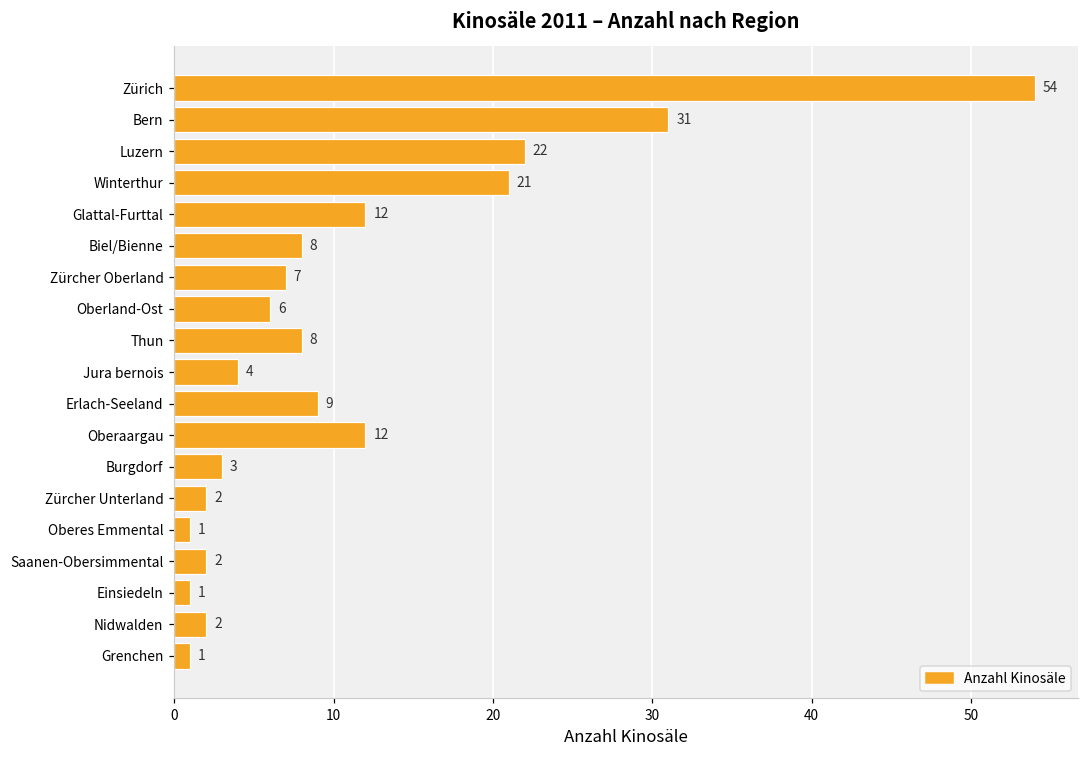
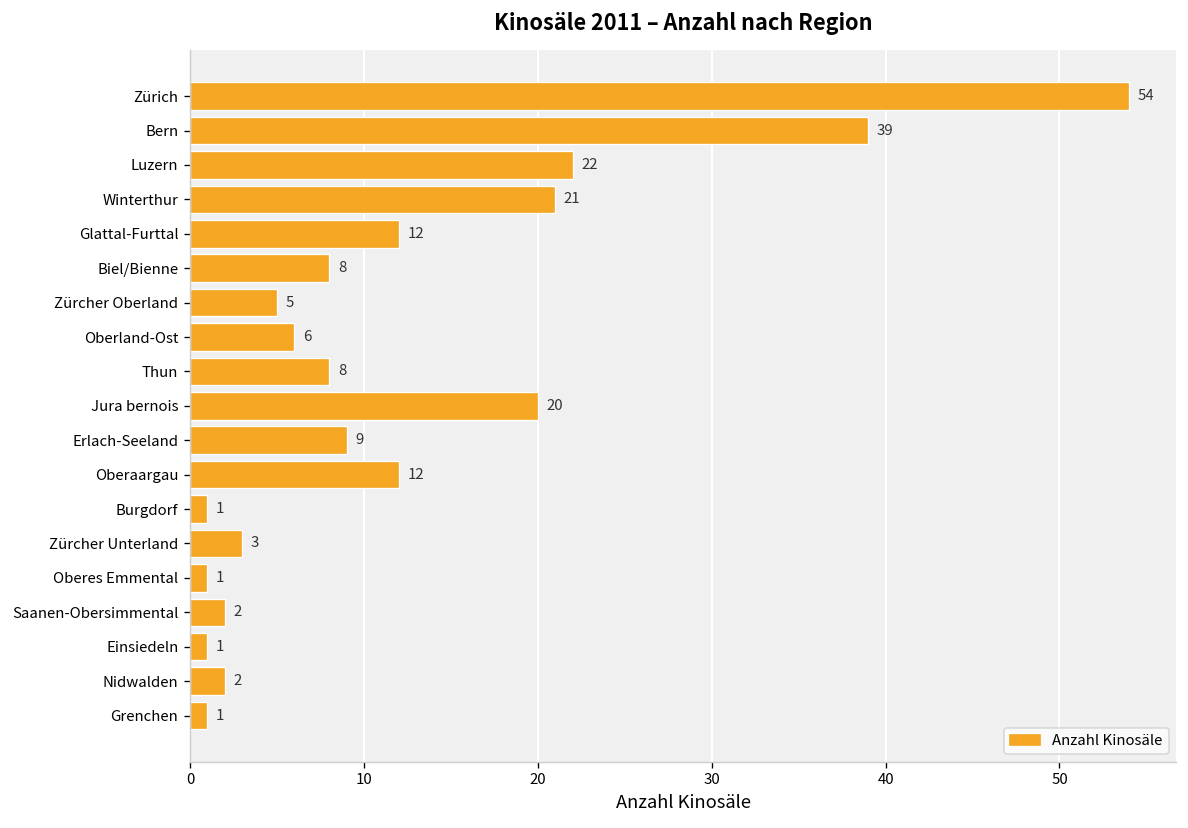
  {
    "Zürich": 54,
-   "Bern": 31,
+   "Bern": 39,
    "Luzern": 22,
    "Winterthur": 21,
    "Glattal-Furttal": 12,
    "Biel/Bienne": 8,
-   "Zürcher Oberland": 7,
+   "Zürcher Oberland": 5,
    "Oberland-Ost": 6,
    "Thun": 8,
-   "Jura bernois": 4,
+   "Jura bernois": 20,
    "Erlach-Seeland": 9,
    "Oberaargau": 12,
-   "Burgdorf": 3,
-   "Zürcher Unterland": 2,
+   "Burgdorf": 1,
+   "Zürcher Unterland": 3,
    "Oberes Emmental": 1,
    "Saanen-Obersimmental": 2,
    "Einsiedeln": 1,
    "Nidwalden": 2,
    "Grenchen": 1
  }
